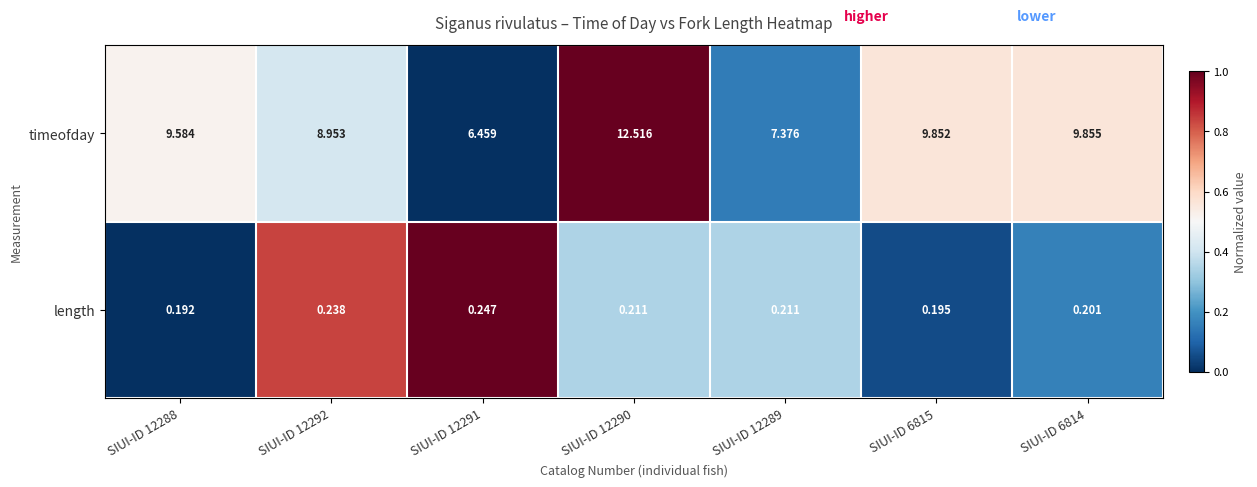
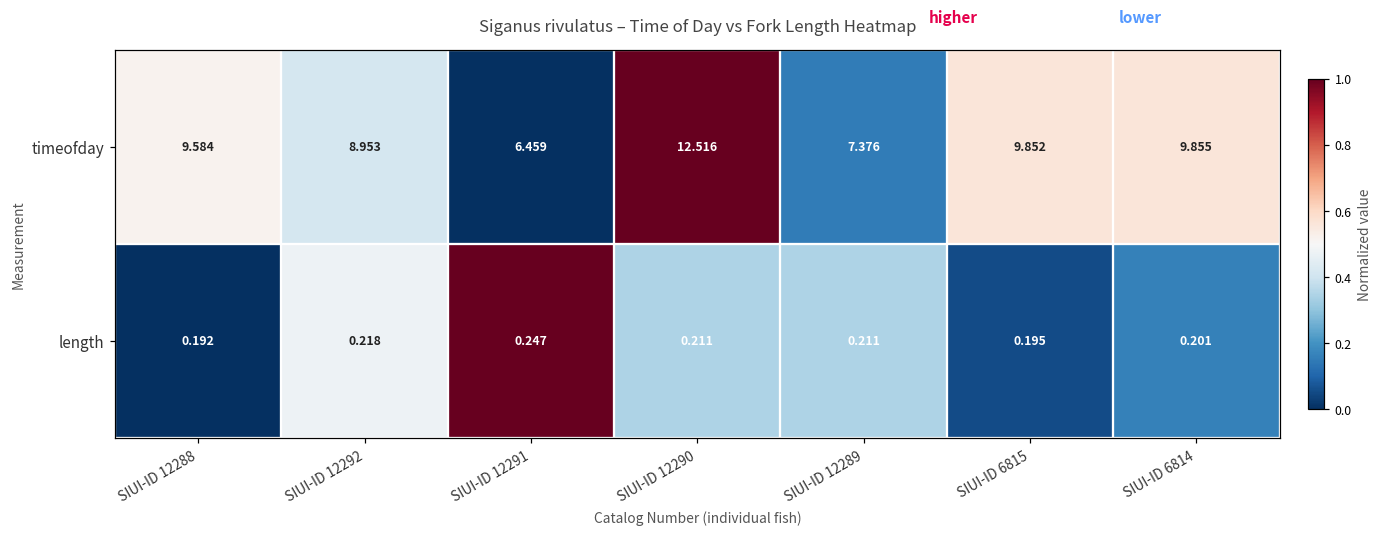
  {
    "timeofday": {
      "SIUI-ID 12288": 9.584,
      "SIUI-ID 12292": 8.953,
      "SIUI-ID 12291": 6.459,
      "SIUI-ID 12290": 12.516,
      "SIUI-ID 12289": 7.376,
      "SIUI-ID 6815": 9.852,
      "SIUI-ID 6814": 9.855
    },
    "length": {
      "SIUI-ID 12288": 0.192,
-     "SIUI-ID 12292": 0.238,
+     "SIUI-ID 12292": 0.218,
      "SIUI-ID 12291": 0.247,
      "SIUI-ID 12290": 0.211,
      "SIUI-ID 12289": 0.211,
      "SIUI-ID 6815": 0.195,
      "SIUI-ID 6814": 0.201
    }
  }
